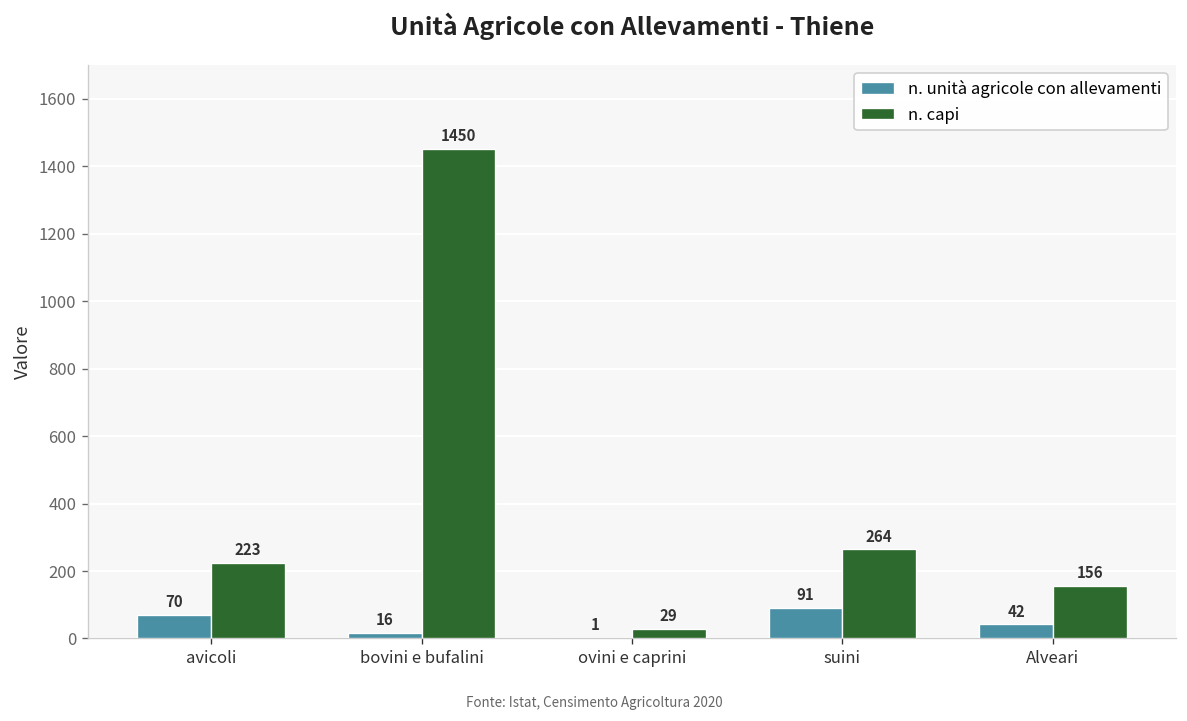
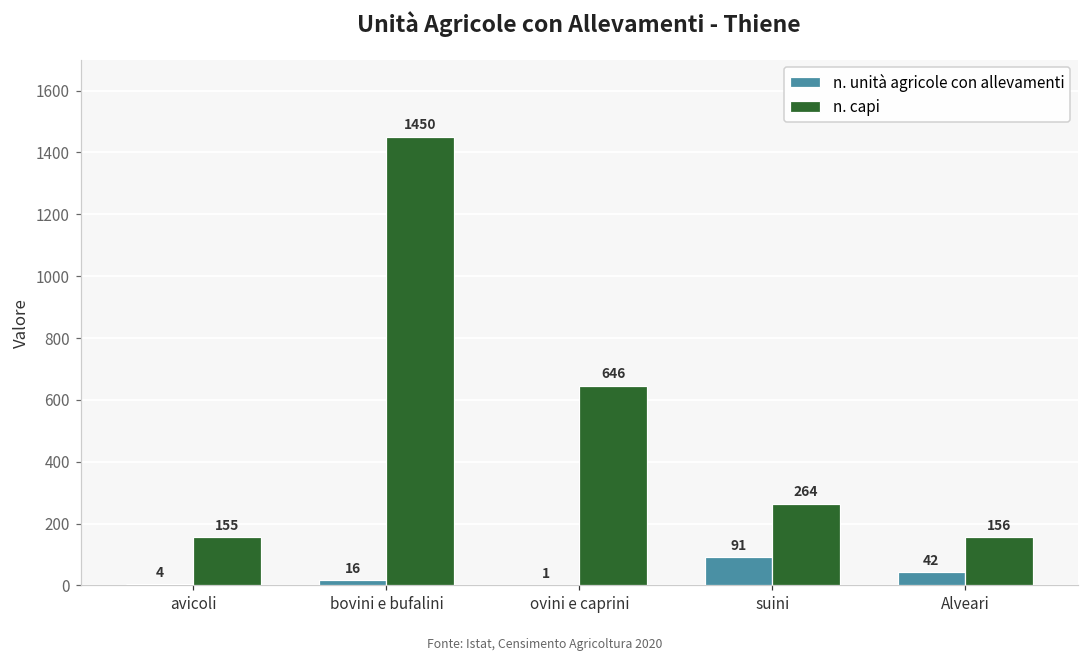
  {
    "n. unità agricole con allevamenti": {
-     "avicoli": 70,
+     "avicoli": 4,
      "bovini e bufalini": 16,
      "ovini e caprini": 1,
      "suini": 91,
      "Alveari": 42
    },
    "n. capi": {
-     "avicoli": 223,
+     "avicoli": 155,
      "bovini e bufalini": 1450,
-     "ovini e caprini": 29,
+     "ovini e caprini": 646,
      "suini": 264,
      "Alveari": 156
    }
  }
